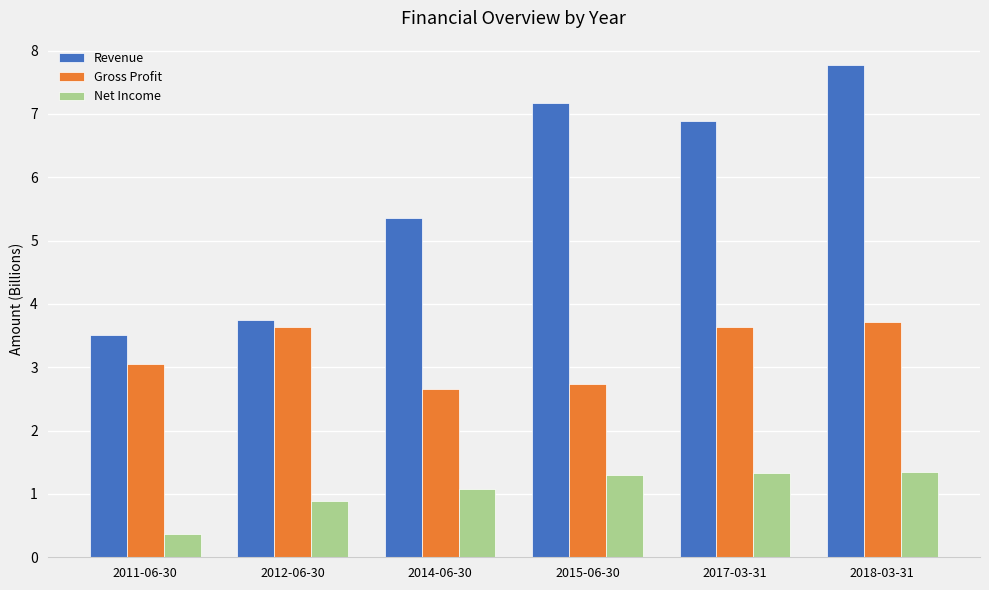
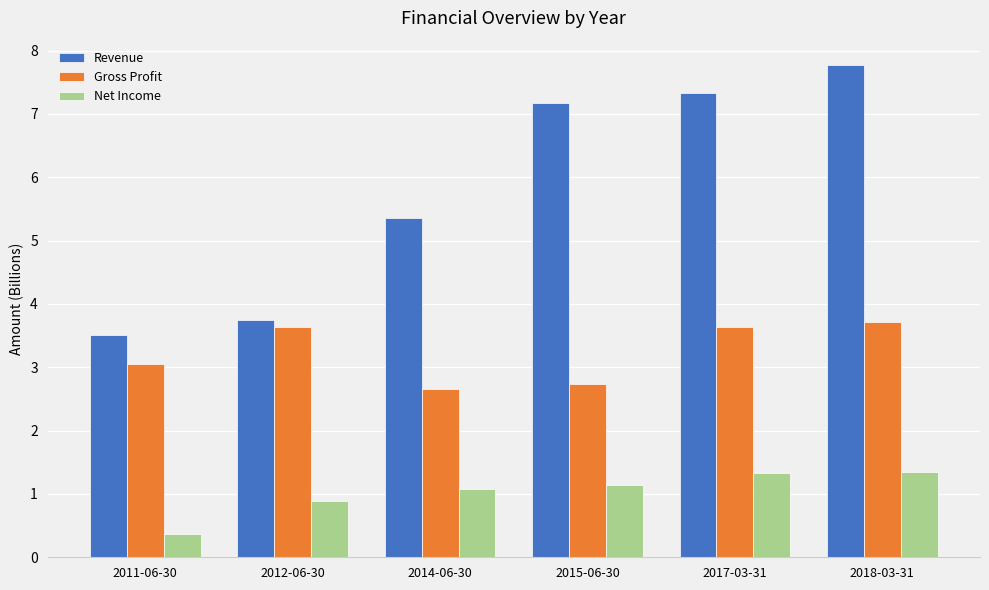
  {
    "Revenue": {
      "2011-06-30": 3.5,
      "2012-06-30": 3.8,
      "2014-06-30": 5.4,
      "2015-06-30": 7.2,
-     "2017-03-31": 6.9,
+     "2017-03-31": 7.3,
      "2018-03-31": 7.8
    },
    "Gross Profit": {
      "2011-06-30": 3.1,
      "2012-06-30": 3.6,
      "2014-06-30": 2.7,
      "2015-06-30": 2.7,
      "2017-03-31": 3.6,
      "2018-03-31": 3.7
    },
    "Net Income": {
      "2011-06-30": 0.4,
      "2012-06-30": 0.9,
      "2014-06-30": 1.1,
-     "2015-06-30": 1.3,
+     "2015-06-30": 1.1,
      "2017-03-31": 1.3,
      "2018-03-31": 1.3
    }
  }
